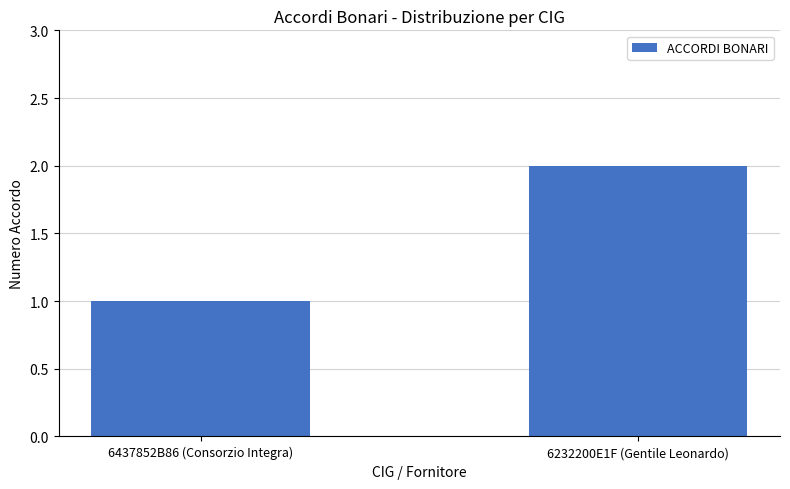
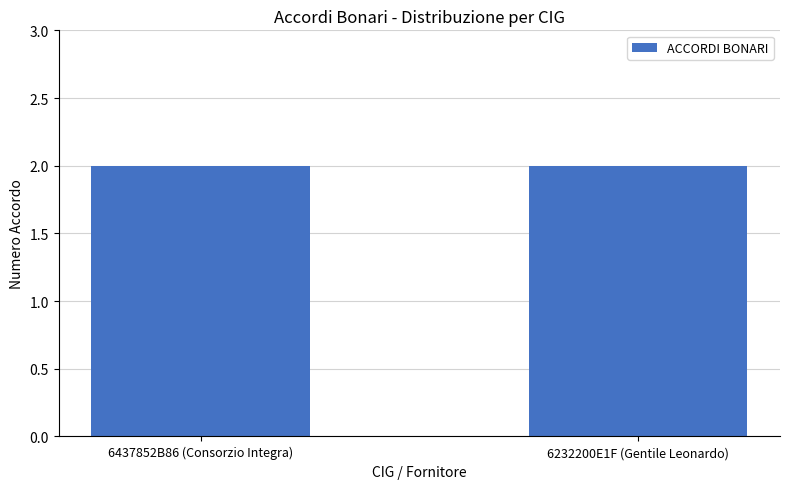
  {
-   "6437852B86 (Consorzio Integra)": 1,
+   "6437852B86 (Consorzio Integra)": 2,
    "6232200E1F (Gentile Leonardo)": 2
  }
